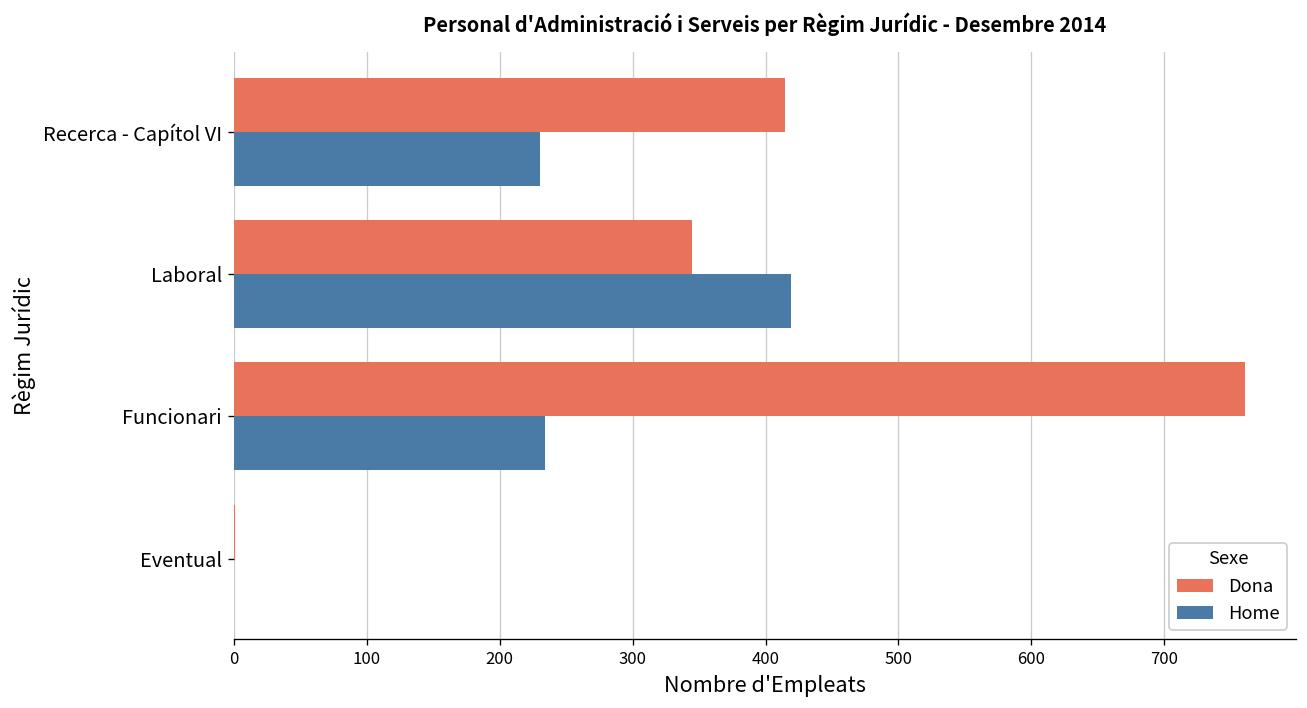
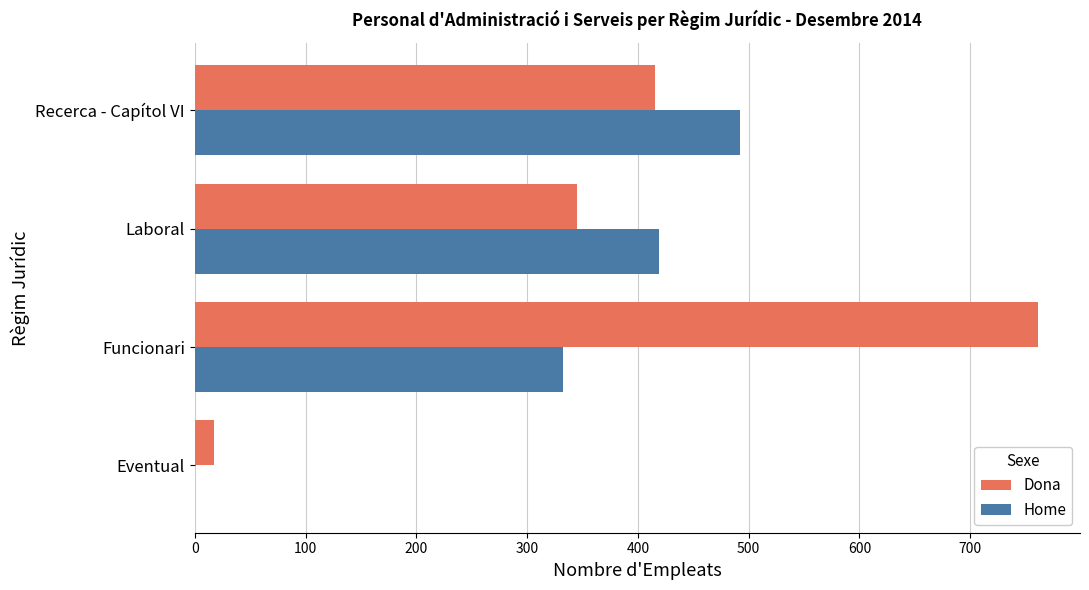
  {
    "Dona": {
      "Recerca - Capítol VI": 415,
      "Laboral": 345,
      "Funcionari": 761,
-     "Eventual": 1
+     "Eventual": 17
    },
    "Home": {
-     "Recerca - Capítol VI": 230,
+     "Recerca - Capítol VI": 492,
      "Laboral": 419,
-     "Funcionari": 234,
+     "Funcionari": 332,
      "Eventual": 0
    }
  }
